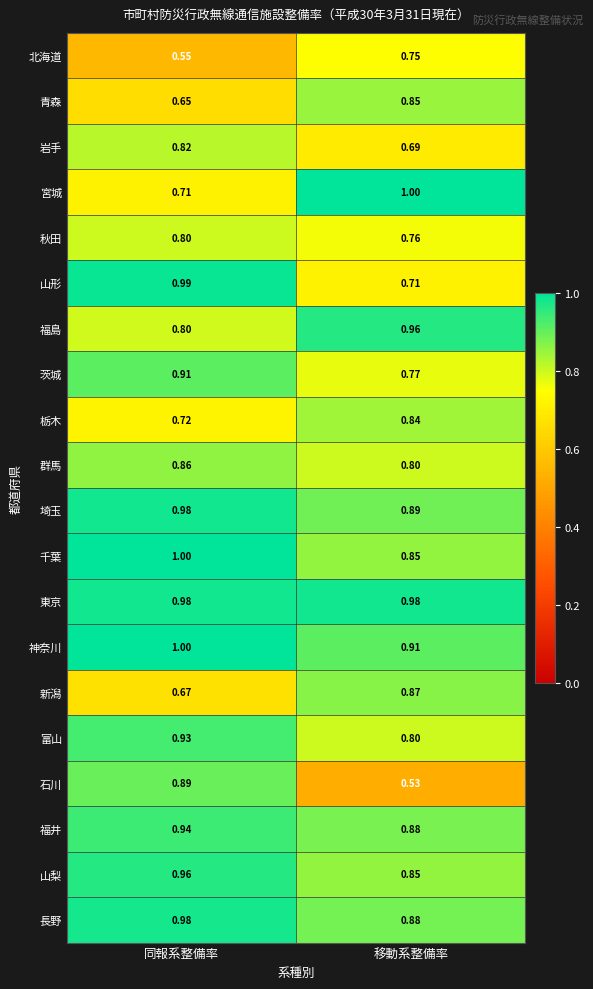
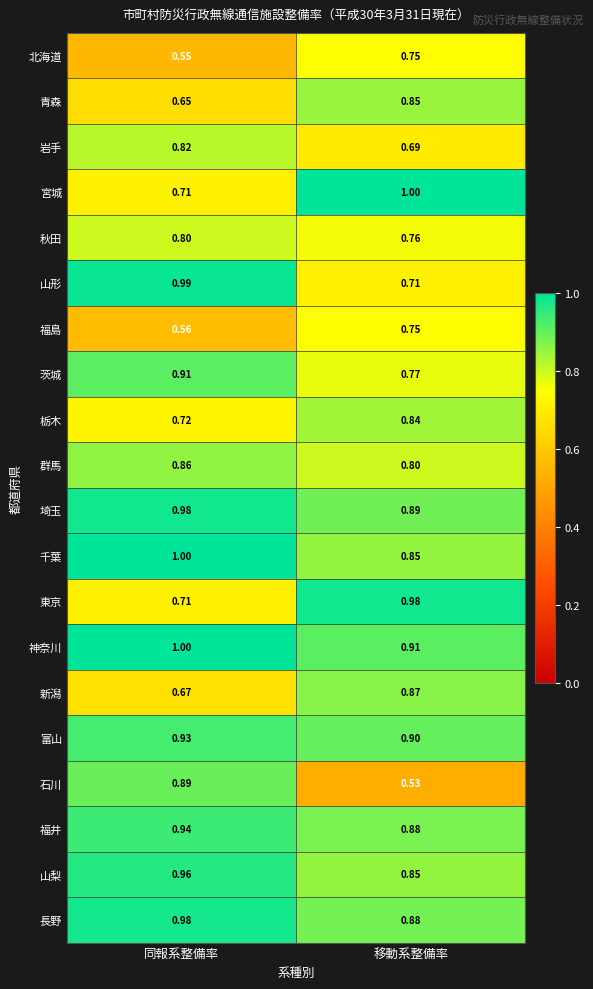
  {
    "北海道": {
      "同報系整備率": 0.55,
      "移動系整備率": 0.75
    },
    "青森": {
      "同報系整備率": 0.65,
      "移動系整備率": 0.85
    },
    "岩手": {
      "同報系整備率": 0.82,
      "移動系整備率": 0.69
    },
    "宮城": {
      "同報系整備率": 0.71,
      "移動系整備率": 1.00
    },
    "秋田": {
      "同報系整備率": 0.80,
      "移動系整備率": 0.76
    },
    "山形": {
      "同報系整備率": 0.99,
      "移動系整備率": 0.71
    },
    "福島": {
-     "同報系整備率": 0.80,
-     "移動系整備率": 0.96
+     "同報系整備率": 0.56,
+     "移動系整備率": 0.75
    },
    "茨城": {
      "同報系整備率": 0.91,
      "移動系整備率": 0.77
    },
    "栃木": {
      "同報系整備率": 0.72,
      "移動系整備率": 0.84
    },
    "群馬": {
      "同報系整備率": 0.86,
      "移動系整備率": 0.80
    },
    "埼玉": {
      "同報系整備率": 0.98,
      "移動系整備率": 0.89
    },
    "千葉": {
      "同報系整備率": 1.00,
      "移動系整備率": 0.85
    },
    "東京": {
-     "同報系整備率": 0.98,
+     "同報系整備率": 0.71,
      "移動系整備率": 0.98
    },
    "神奈川": {
      "同報系整備率": 1.00,
      "移動系整備率": 0.91
    },
    "新潟": {
      "同報系整備率": 0.67,
      "移動系整備率": 0.87
    },
    "富山": {
      "同報系整備率": 0.93,
-     "移動系整備率": 0.80
+     "移動系整備率": 0.90
    },
    "石川": {
      "同報系整備率": 0.89,
      "移動系整備率": 0.53
    },
    "福井": {
      "同報系整備率": 0.94,
      "移動系整備率": 0.88
    },
    "山梨": {
      "同報系整備率": 0.96,
      "移動系整備率": 0.85
    },
    "長野": {
      "同報系整備率": 0.98,
      "移動系整備率": 0.88
    }
  }
